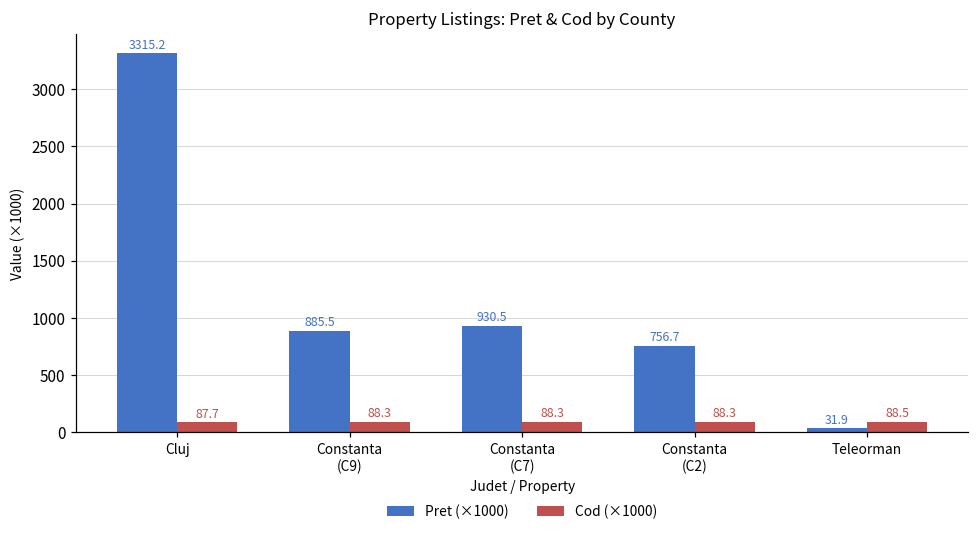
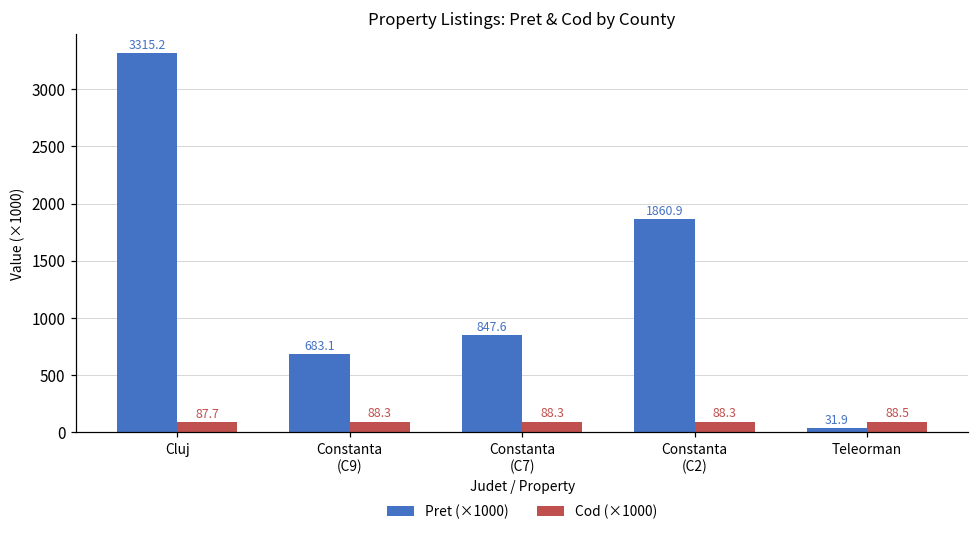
  {
    "Pret (×1000)": {
      "Cluj": 3315.2,
-     "Constanta (C9)": 885.5,
-     "Constanta (C7)": 930.5,
-     "Constanta (C2)": 756.7,
+     "Constanta (C9)": 683.1,
+     "Constanta (C7)": 847.6,
+     "Constanta (C2)": 1860.9,
      "Teleorman": 31.9
    },
    "Cod (×1000)": {
      "Cluj": 87.7,
      "Constanta (C9)": 88.3,
      "Constanta (C7)": 88.3,
      "Constanta (C2)": 88.3,
      "Teleorman": 88.5
    }
  }
